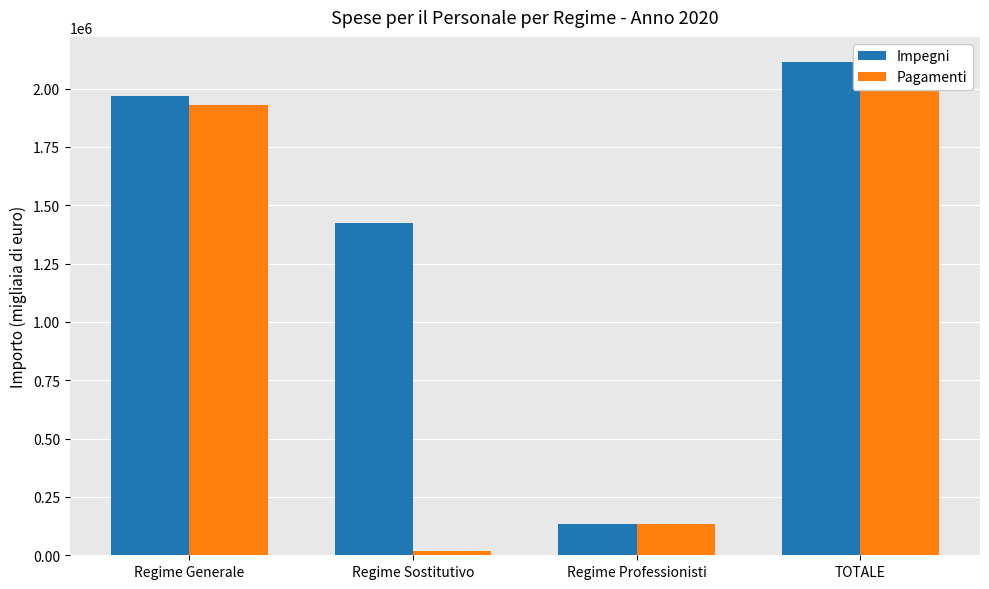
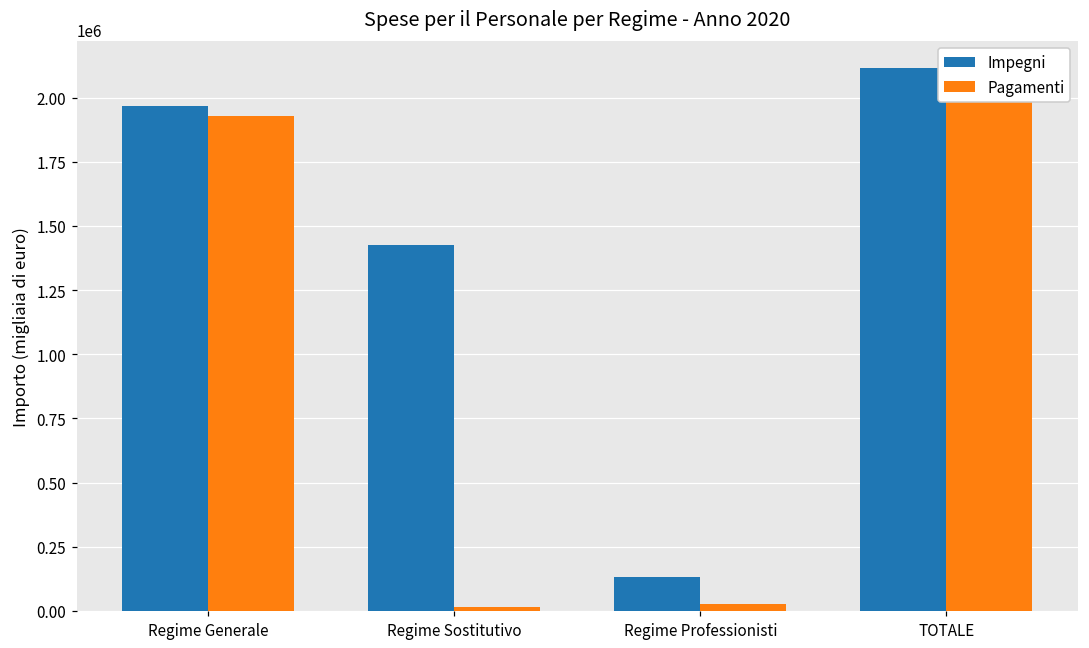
  {
    "Impegni": {
      "Regime Generale": 1970000,
      "Regime Sostitutivo": 1420000,
      "Regime Professionisti": 130000,
      "TOTALE": 2120000
    },
    "Pagamenti": {
      "Regime Generale": 1930000,
      "Regime Sostitutivo": 20000,
-     "Regime Professionisti": 130000
+     "Regime Professionisti": 30000
    }
  }
